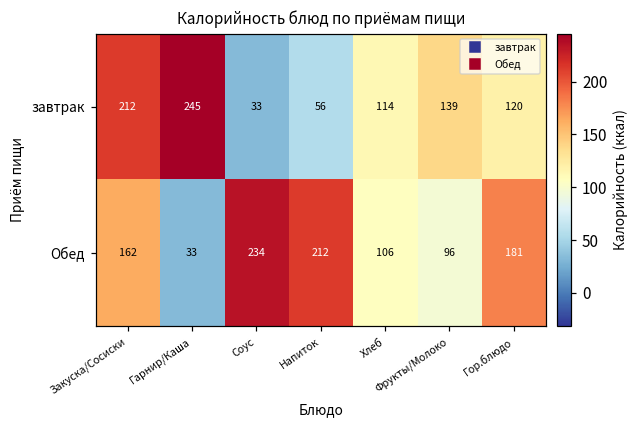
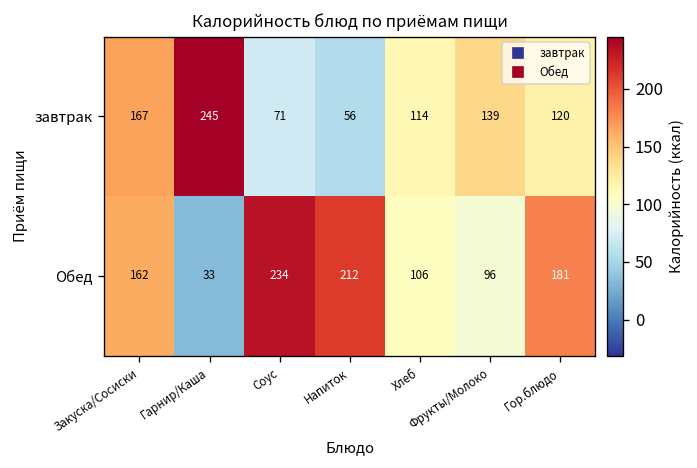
  {
    "завтрак": {
-     "Закуска/Сосиски": 212,
+     "Закуска/Сосиски": 167,
      "Гарнир/Каша": 245,
-     "Соус": 33,
+     "Соус": 71,
      "Напиток": 56,
      "Хлеб": 114,
      "Фрукты/Молоко": 139,
      "Гор.блюдо": 120
    },
    "Обед": {
      "Закуска/Сосиски": 162,
      "Гарнир/Каша": 33,
      "Соус": 234,
      "Напиток": 212,
      "Хлеб": 106,
      "Фрукты/Молоко": 96,
      "Гор.блюдо": 181
    }
  }
